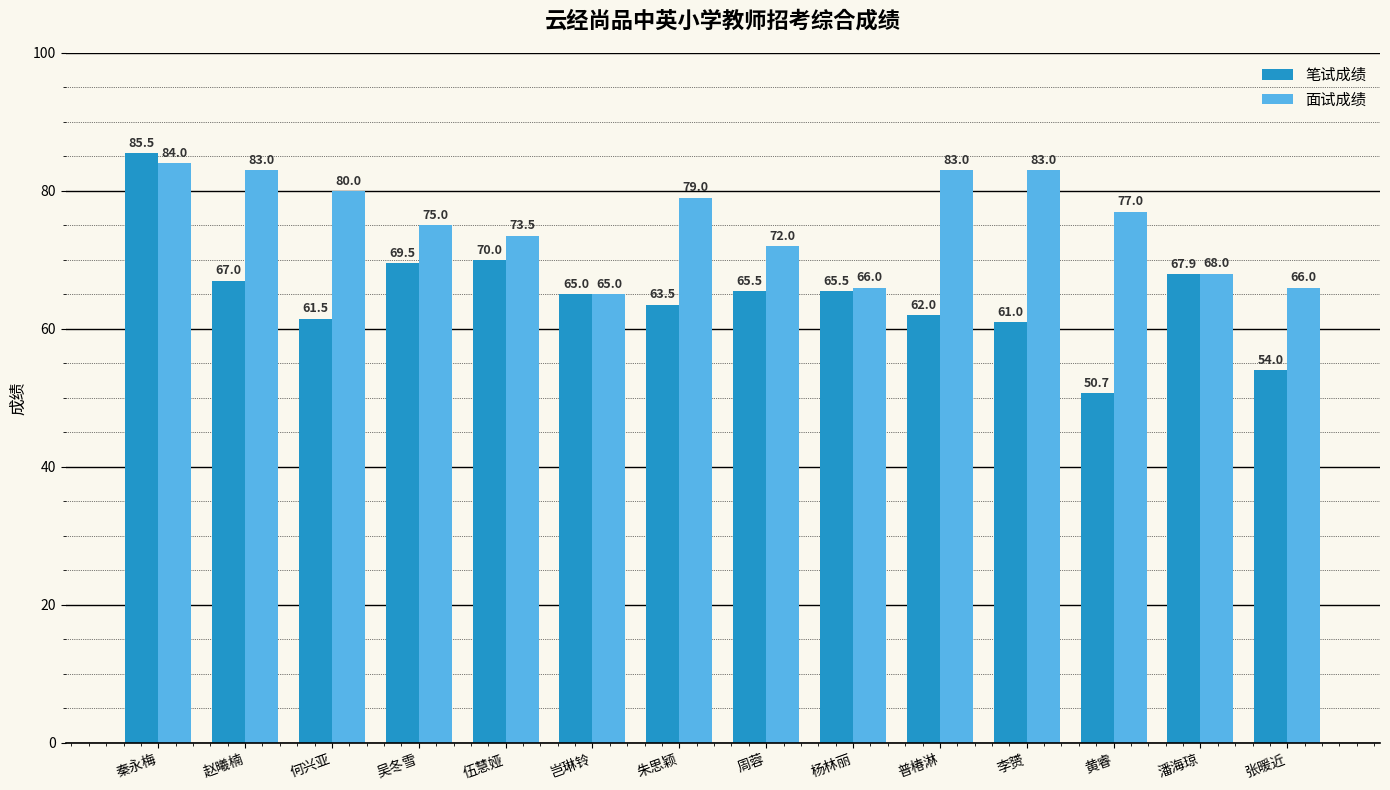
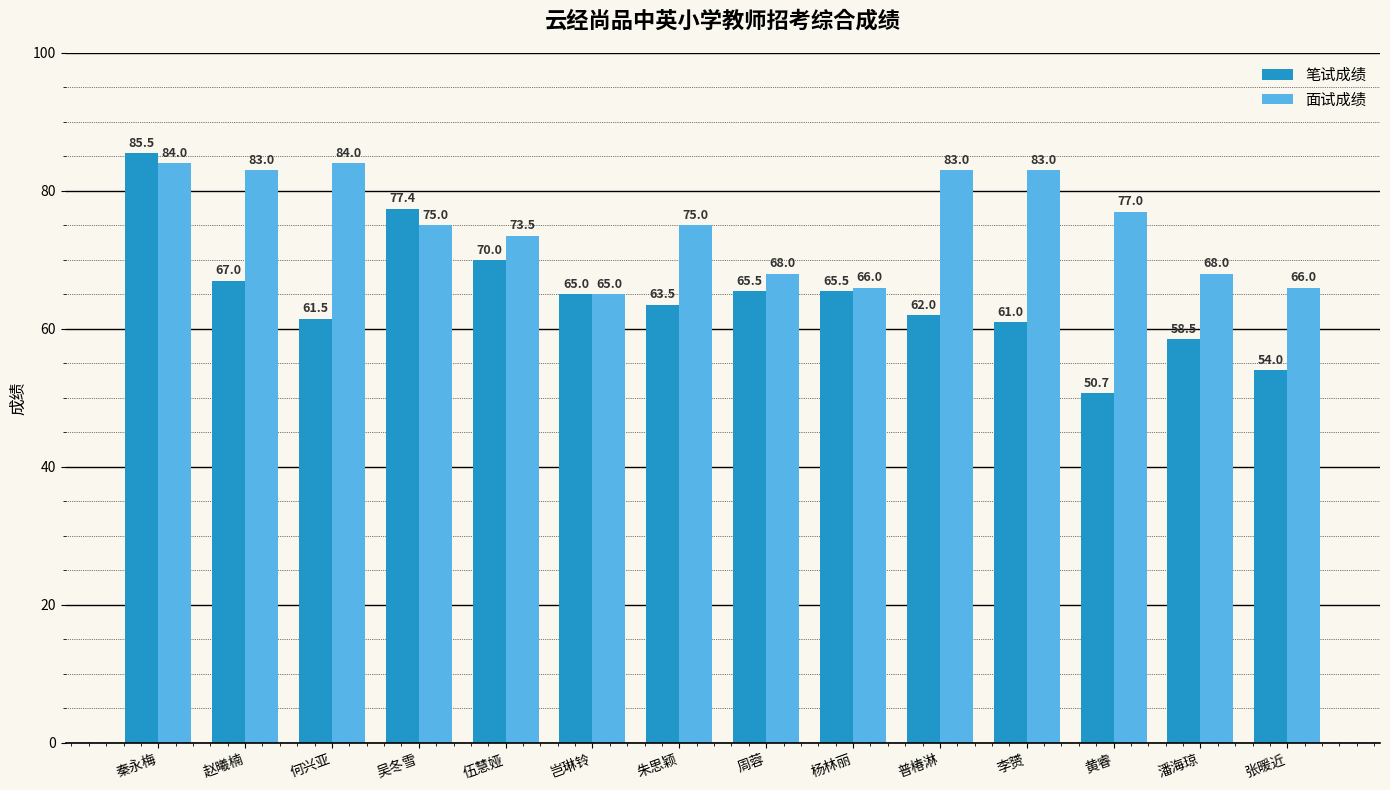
  {
    "笔试成绩": {
      "秦永梅": 85.5,
      "赵曦楠": 67.0,
      "何兴亚": 61.5,
-     "吴冬雪": 69.5,
+     "吴冬雪": 77.4,
      "伍慧娅": 70.0,
      "岂琳铃": 65.0,
      "朱思颖": 63.5,
      "周蓉": 65.5,
      "杨林丽": 65.5,
      "普椿淋": 62.0,
      "李赟": 61.0,
      "黄睿": 50.7,
-     "潘海琼": 67.9,
+     "潘海琼": 58.5,
      "张暖近": 54.0
    },
    "面试成绩": {
      "秦永梅": 84.0,
      "赵曦楠": 83.0,
-     "何兴亚": 80.0,
+     "何兴亚": 84.0,
      "吴冬雪": 75.0,
      "伍慧娅": 73.5,
      "岂琳铃": 65.0,
-     "朱思颖": 79.0,
-     "周蓉": 72.0,
+     "朱思颖": 75.0,
+     "周蓉": 68.0,
      "杨林丽": 66.0,
      "普椿淋": 83.0,
      "李赟": 83.0,
      "黄睿": 77.0,
      "潘海琼": 68.0,
      "张暖近": 66.0
    }
  }
